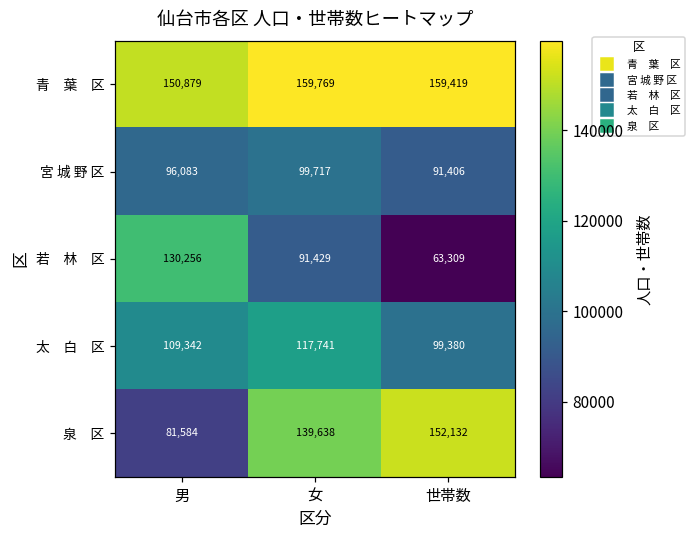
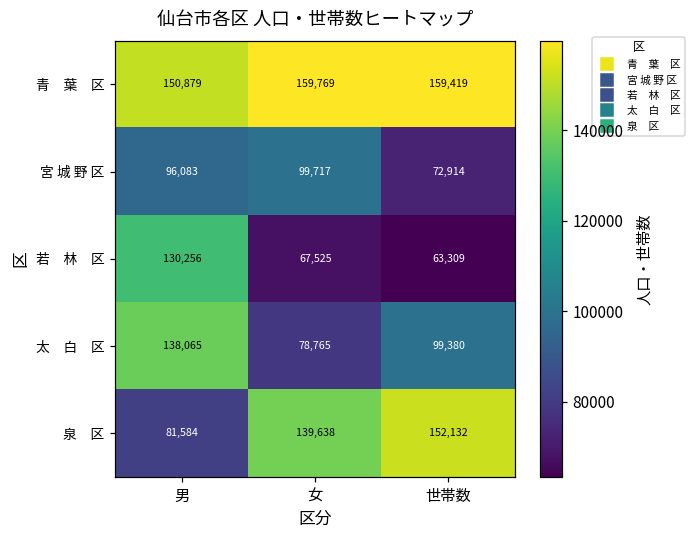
  {
    "青 葉 区": {
      "男": "150,879",
      "女": "159,769",
      "世帯数": "159,419"
    },
    "宮 城 野 区": {
      "男": "96,083",
      "女": "99,717",
-     "世帯数": "91,406"
+     "世帯数": "72,914"
    },
    "若 林 区": {
      "男": "130,256",
-     "女": "91,429",
+     "女": "67,525",
      "世帯数": "63,309"
    },
    "太 白 区": {
-     "男": "109,342",
-     "女": "117,741",
+     "男": "138,065",
+     "女": "78,765",
      "世帯数": "99,380"
    },
    "泉 区": {
      "男": "81,584",
      "女": "139,638",
      "世帯数": "152,132"
    }
  }
